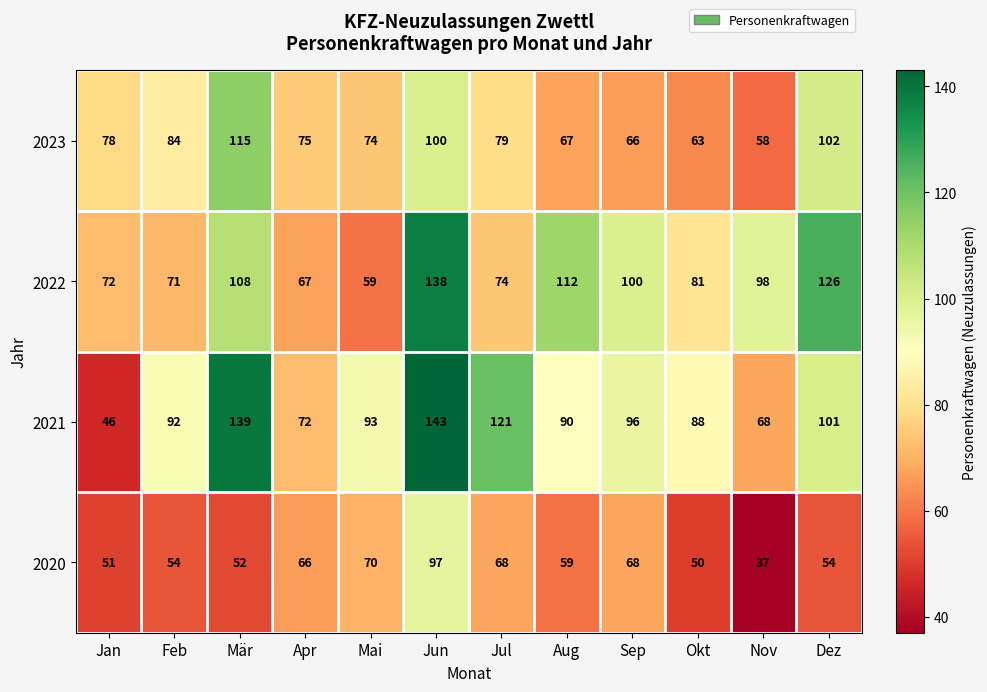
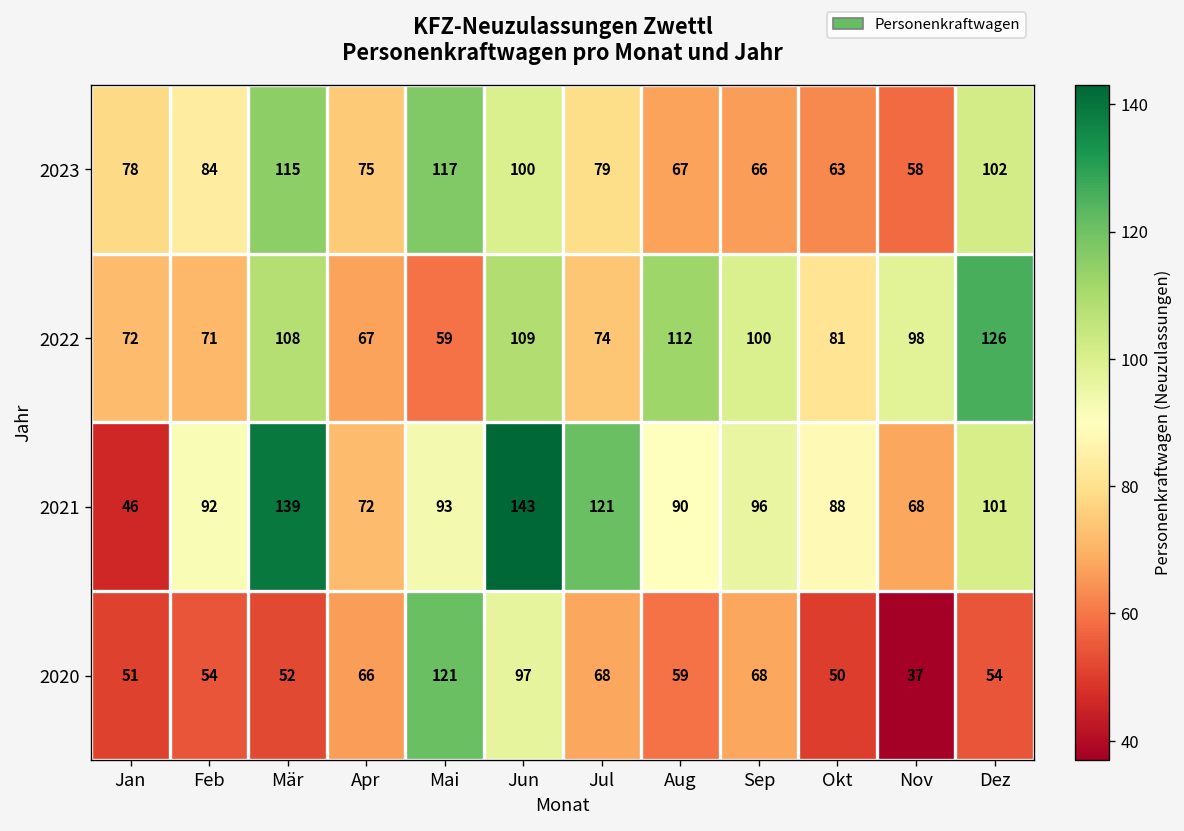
  {
    "2023": {
      "Jan": 78,
      "Feb": 84,
      "Mär": 115,
      "Apr": 75,
-     "Mai": 74,
+     "Mai": 117,
      "Jun": 100,
      "Jul": 79,
      "Aug": 67,
      "Sep": 66,
      "Okt": 63,
      "Nov": 58,
      "Dez": 102
    },
    "2022": {
      "Jan": 72,
      "Feb": 71,
      "Mär": 108,
      "Apr": 67,
      "Mai": 59,
-     "Jun": 138,
+     "Jun": 109,
      "Jul": 74,
      "Aug": 112,
      "Sep": 100,
      "Okt": 81,
      "Nov": 98,
      "Dez": 126
    },
    "2021": {
      "Jan": 46,
      "Feb": 92,
      "Mär": 139,
      "Apr": 72,
      "Mai": 93,
      "Jun": 143,
      "Jul": 121,
      "Aug": 90,
      "Sep": 96,
      "Okt": 88,
      "Nov": 68,
      "Dez": 101
    },
    "2020": {
      "Jan": 51,
      "Feb": 54,
      "Mär": 52,
      "Apr": 66,
-     "Mai": 70,
+     "Mai": 121,
      "Jun": 97,
      "Jul": 68,
      "Aug": 59,
      "Sep": 68,
      "Okt": 50,
      "Nov": 37,
      "Dez": 54
    }
  }
